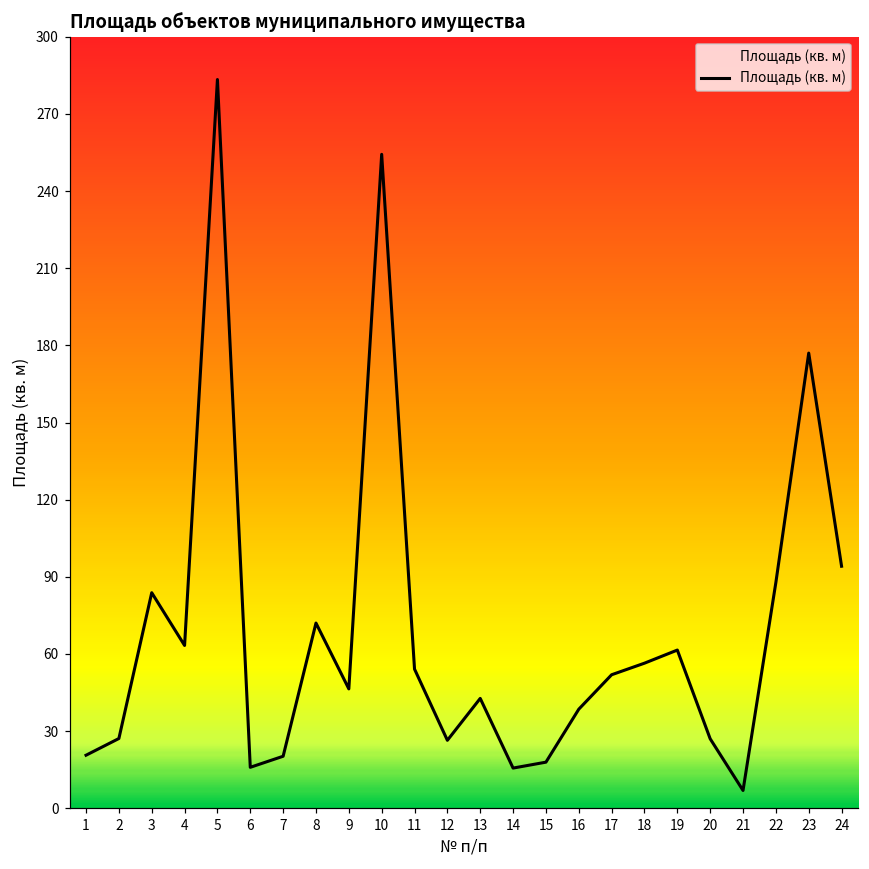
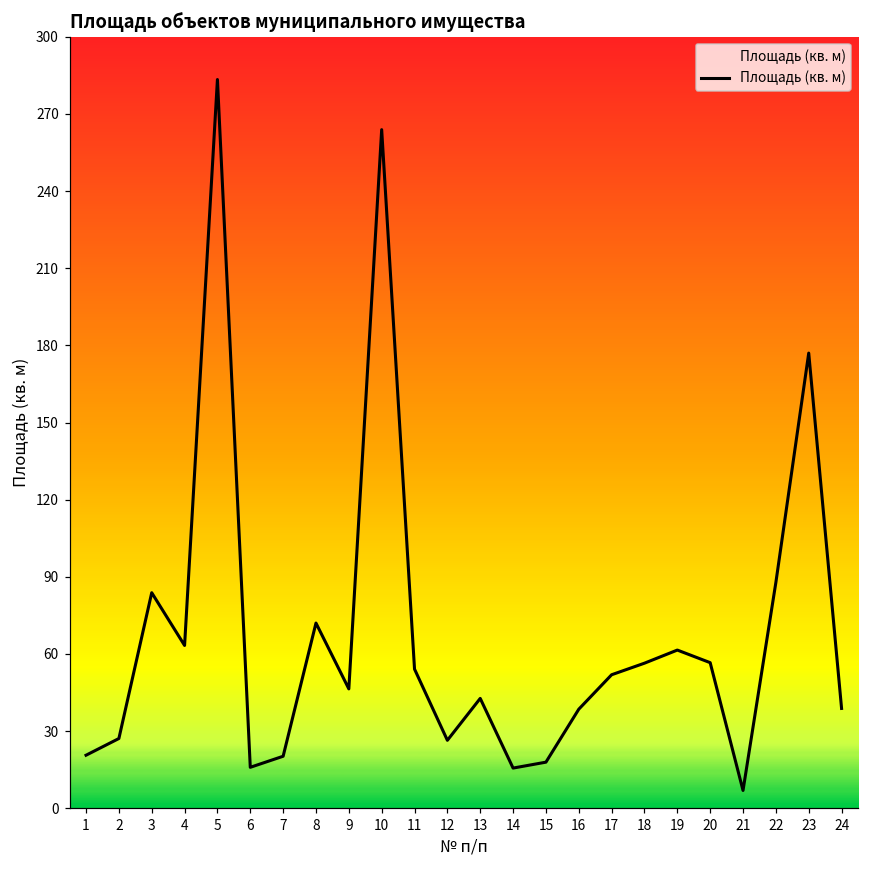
  {
    "1": 21,
    "2": 27,
    "3": 84,
    "4": 63,
    "5": 283,
    "6": 16,
    "7": 20,
    "8": 72,
    "9": 46,
-   "10": 254,
+   "10": 264,
    "11": 54,
    "12": 26,
    "13": 43,
    "14": 16,
    "15": 18,
    "16": 39,
    "17": 52,
    "18": 56,
    "19": 62,
-   "20": 27,
+   "20": 57,
    "21": 7,
    "22": 88,
    "23": 177,
-   "24": 94
+   "24": 39
  }
